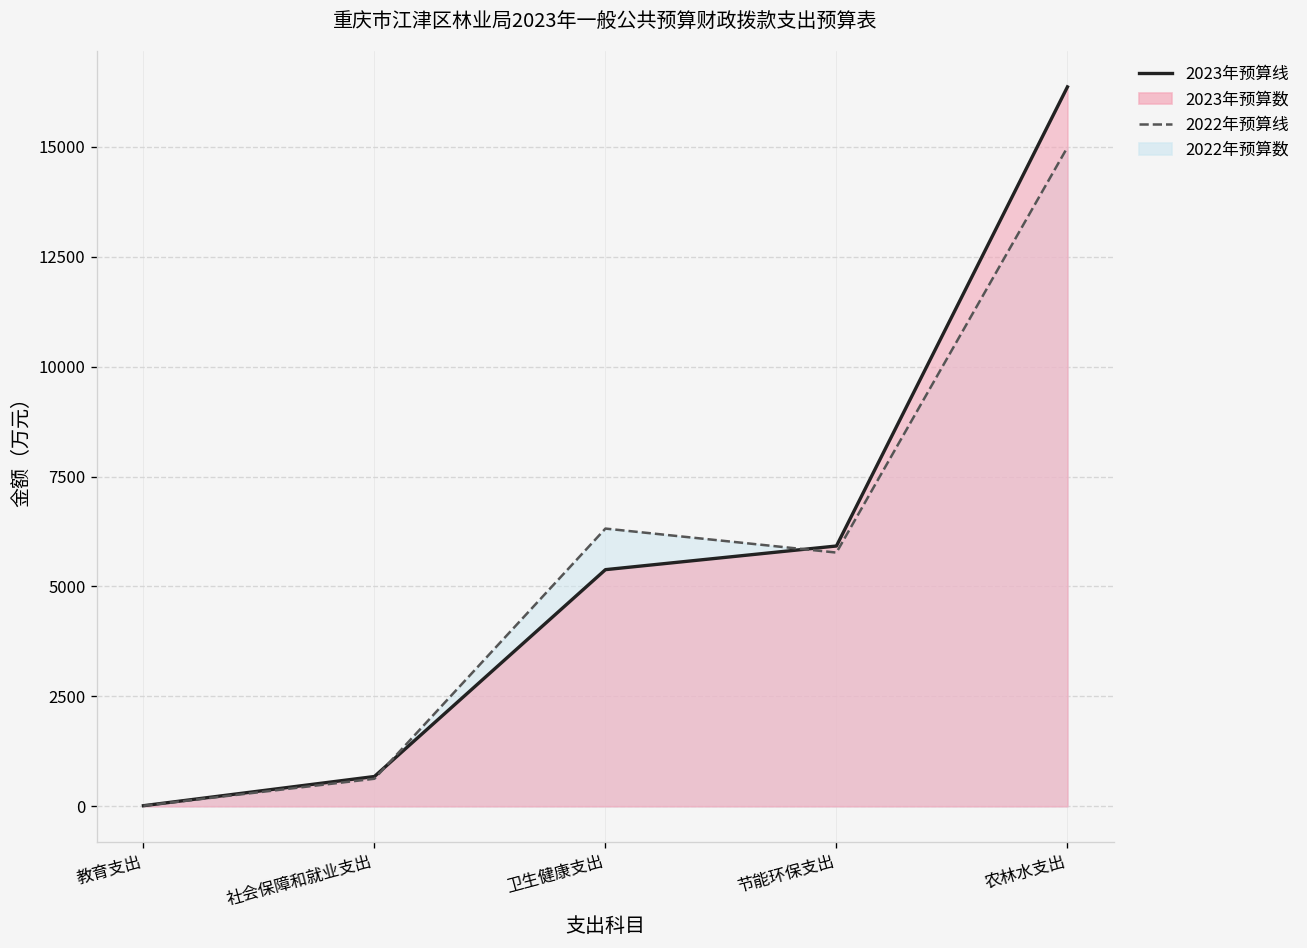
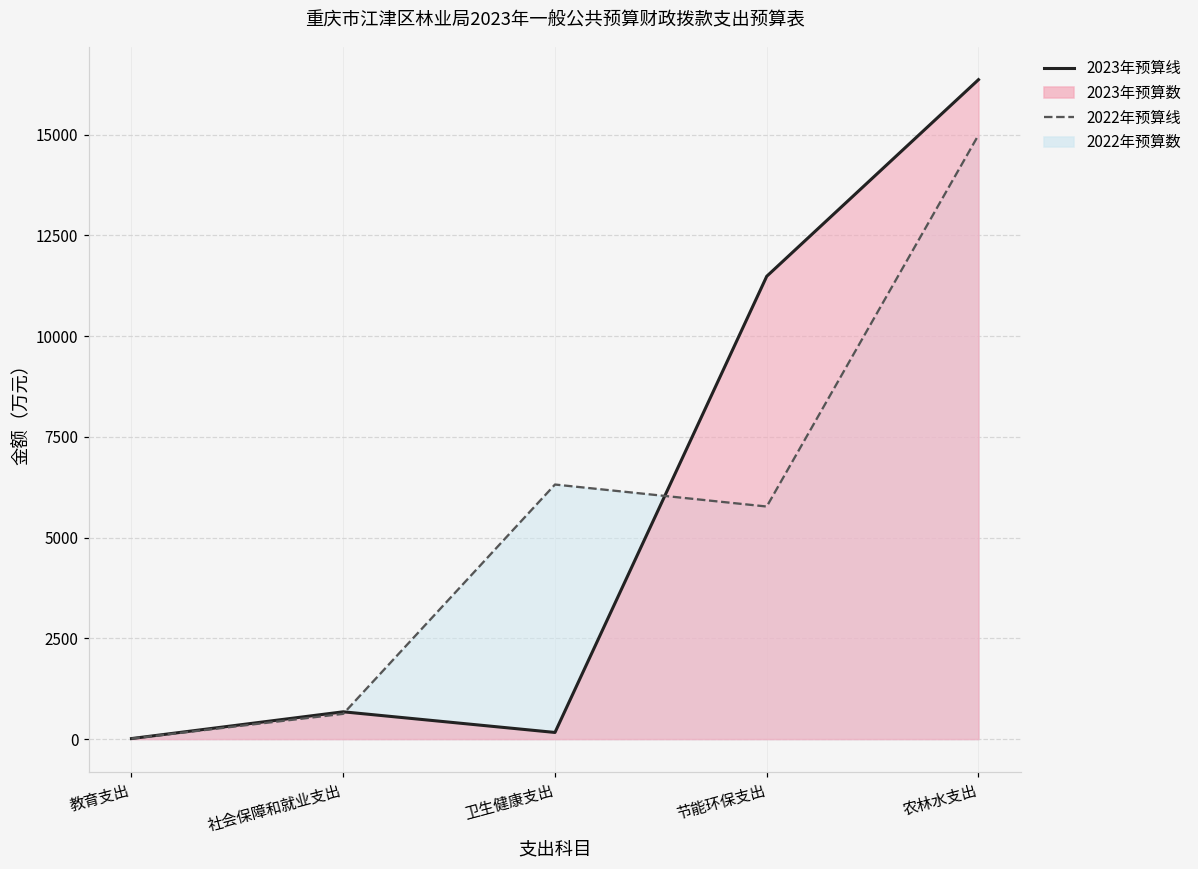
  {
    "2022年预算数": {
      "卫生健康支出": 6300,
      "节能环保支出": 5800,
      "农林水支出": 15000
    },
    "2023年预算数": {
-     "卫生健康支出": 5400,
-     "节能环保支出": 5900,
+     "卫生健康支出": 200,
+     "节能环保支出": 11500,
      "农林水支出": 16400
    }
  }
